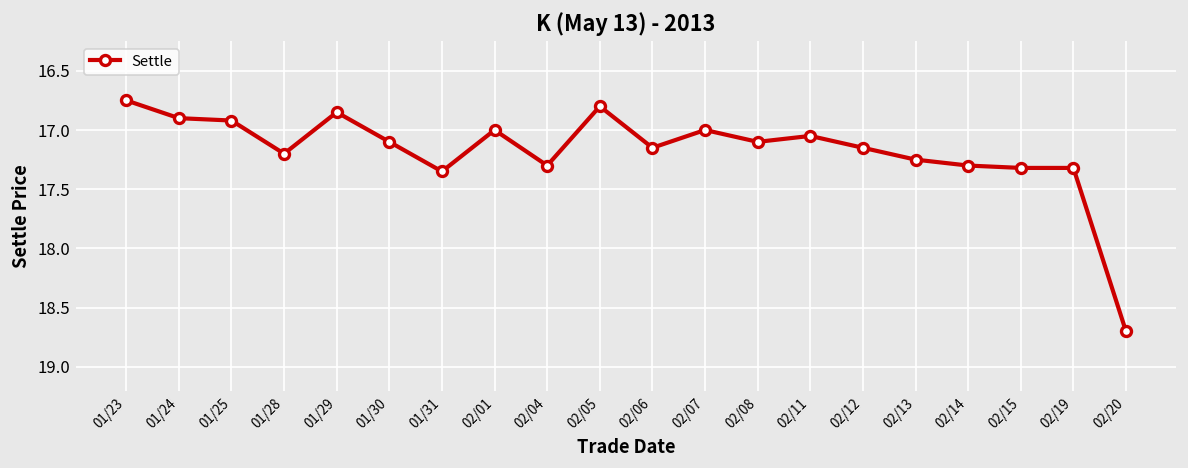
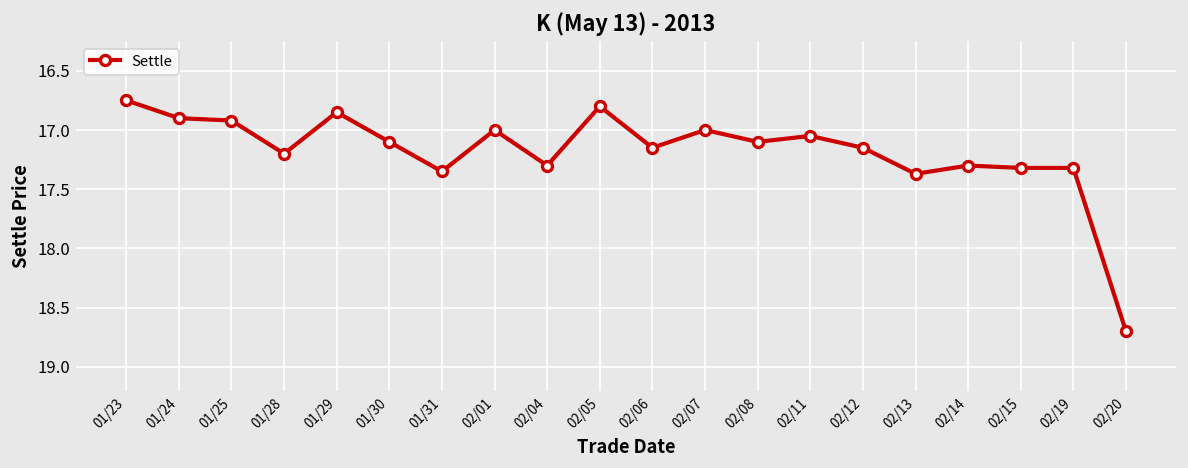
  {
    "01/23": 16.8,
    "01/24": 16.9,
    "01/25": 16.9,
    "01/28": 17.2,
    "01/29": 16.9,
    "01/30": 17.1,
    "01/31": 17.4,
    "02/01": 17.0,
    "02/04": 17.3,
    "02/05": 16.8,
    "02/06": 17.2,
    "02/07": 17.0,
    "02/08": 17.1,
    "02/11": 17.1,
    "02/12": 17.2,
-   "02/13": 17.3,
+   "02/13": 17.4,
    "02/14": 17.3,
    "02/15": 17.3,
    "02/19": 17.3,
    "02/20": 18.7
  }
